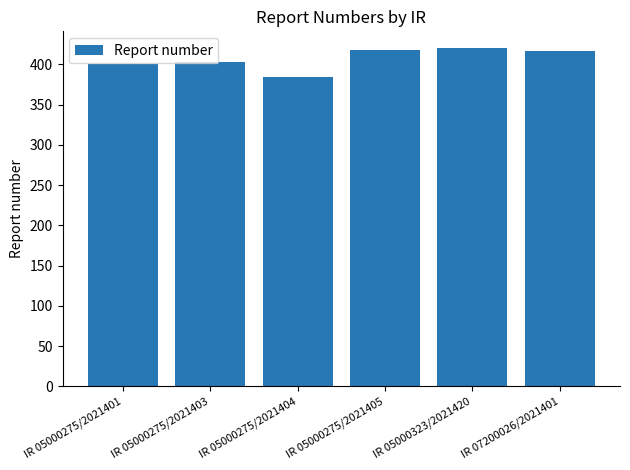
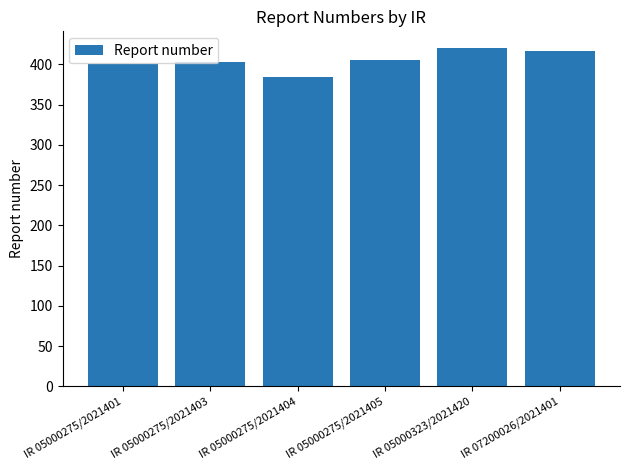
  {
    "IR 05000275/2021401": 400,
    "IR 05000275/2021404": 380,
-   "IR 05000275/2021405": 420,
+   "IR 05000275/2021405": 410,
    "IR 05000323/2021420": 420,
    "IR 07200026/2021401": 420
  }
